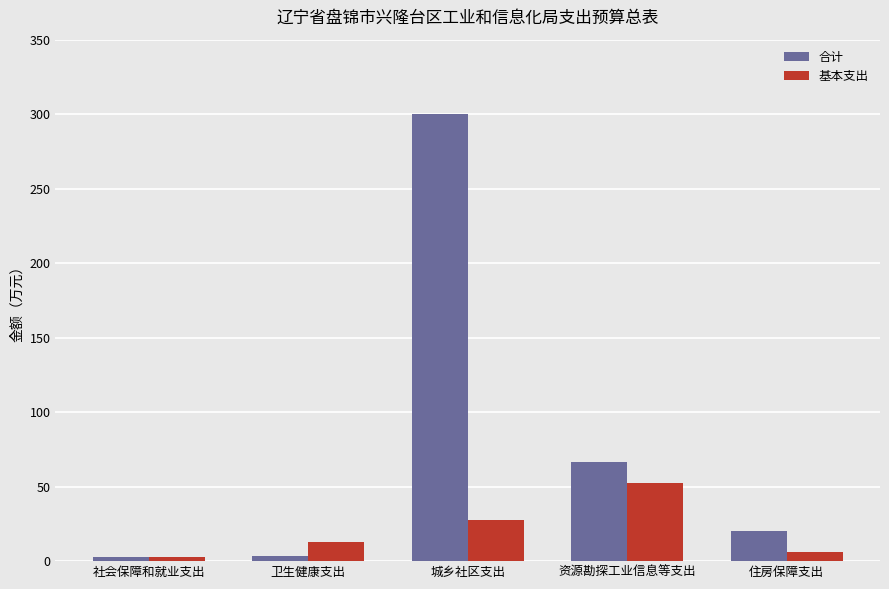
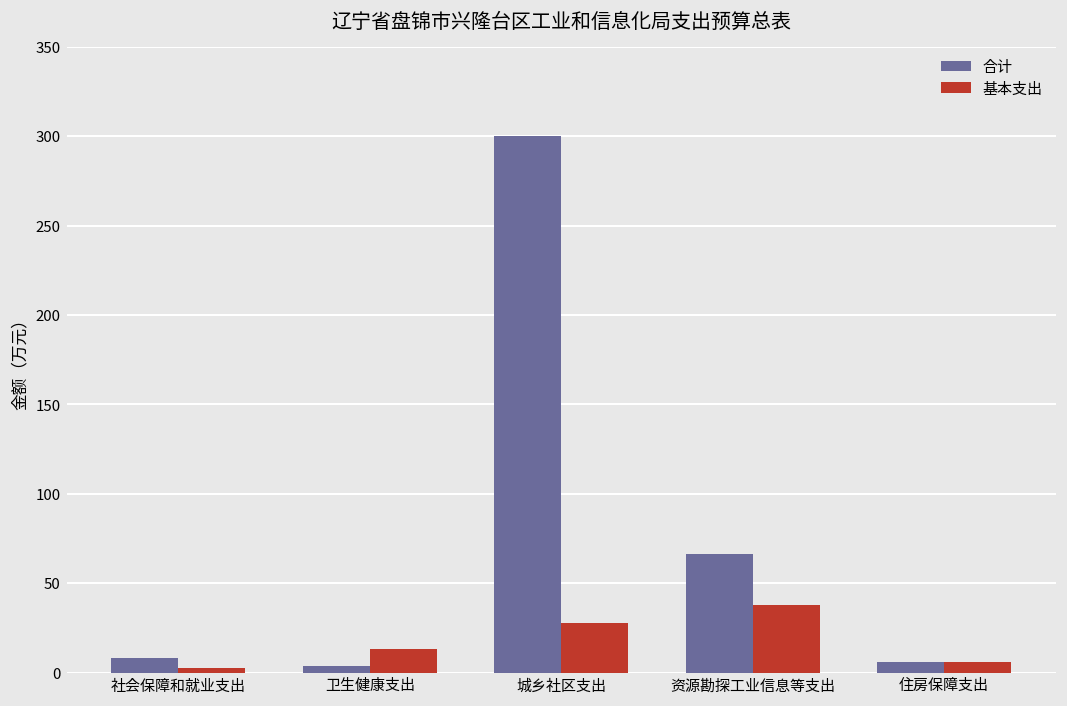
  {
    "合计": {
-     "社会保障和就业支出": 3,
+     "社会保障和就业支出": 8,
      "卫生健康支出": 4,
      "城乡社区支出": 300,
      "资源勘探工业信息等支出": 67,
-     "住房保障支出": 20
+     "住房保障支出": 6
    },
    "基本支出": {
      "社会保障和就业支出": 3,
      "卫生健康支出": 13,
      "城乡社区支出": 28,
-     "资源勘探工业信息等支出": 53,
+     "资源勘探工业信息等支出": 38,
      "住房保障支出": 6
    }
  }
